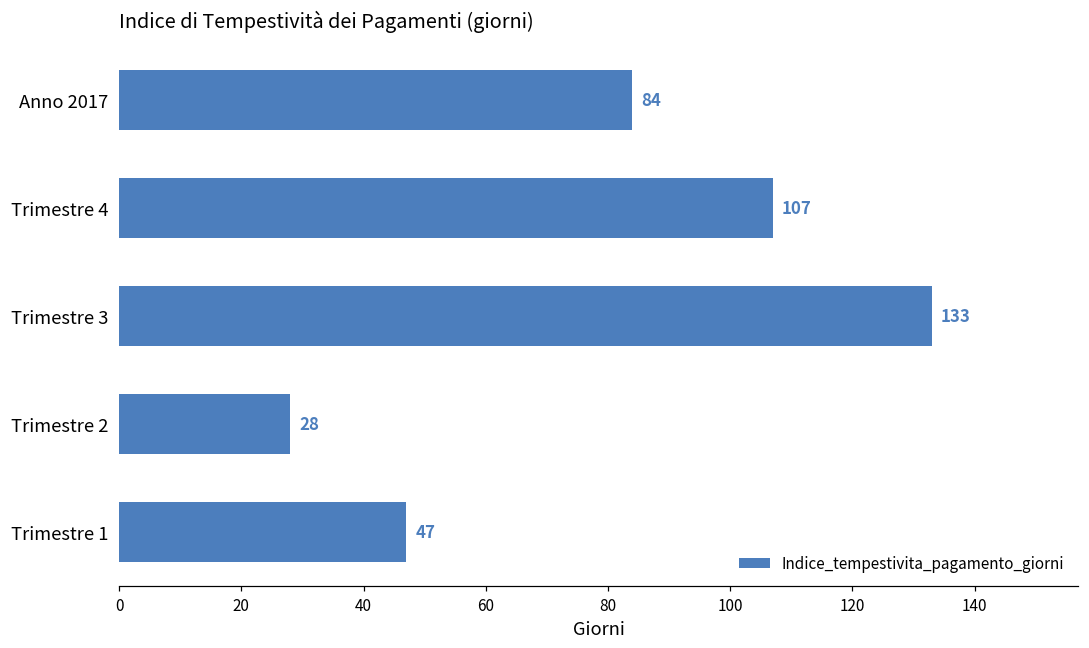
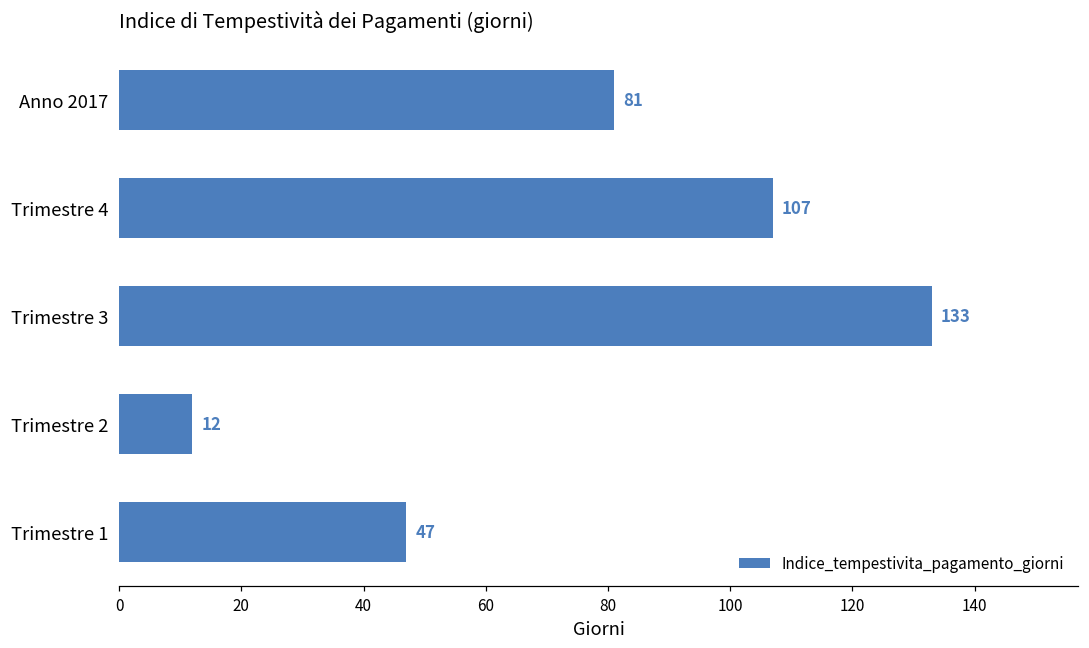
  {
-   "Anno 2017": 84,
+   "Anno 2017": 81,
    "Trimestre 4": 107,
    "Trimestre 3": 133,
-   "Trimestre 2": 28,
+   "Trimestre 2": 12,
    "Trimestre 1": 47
  }
